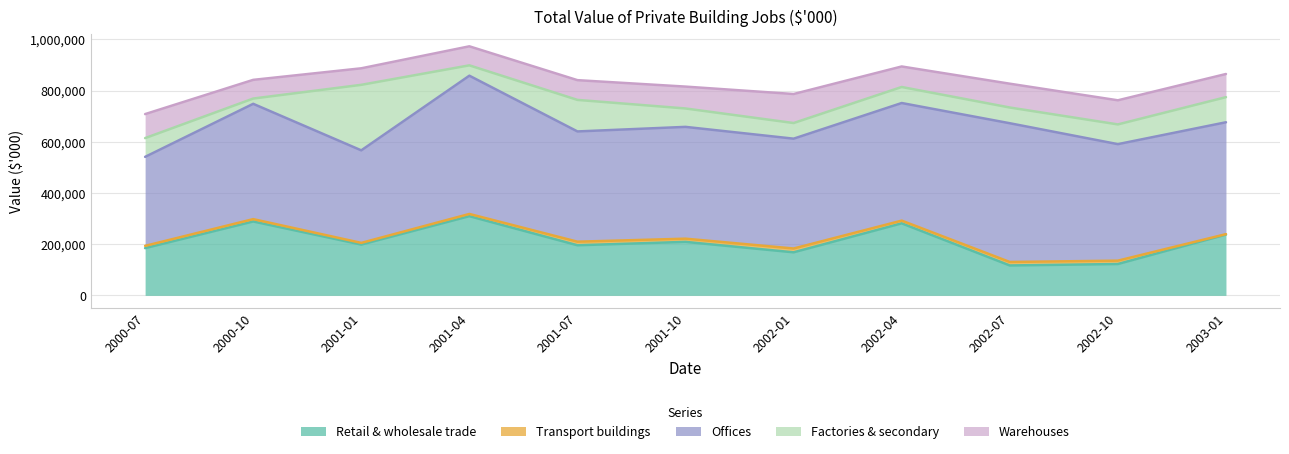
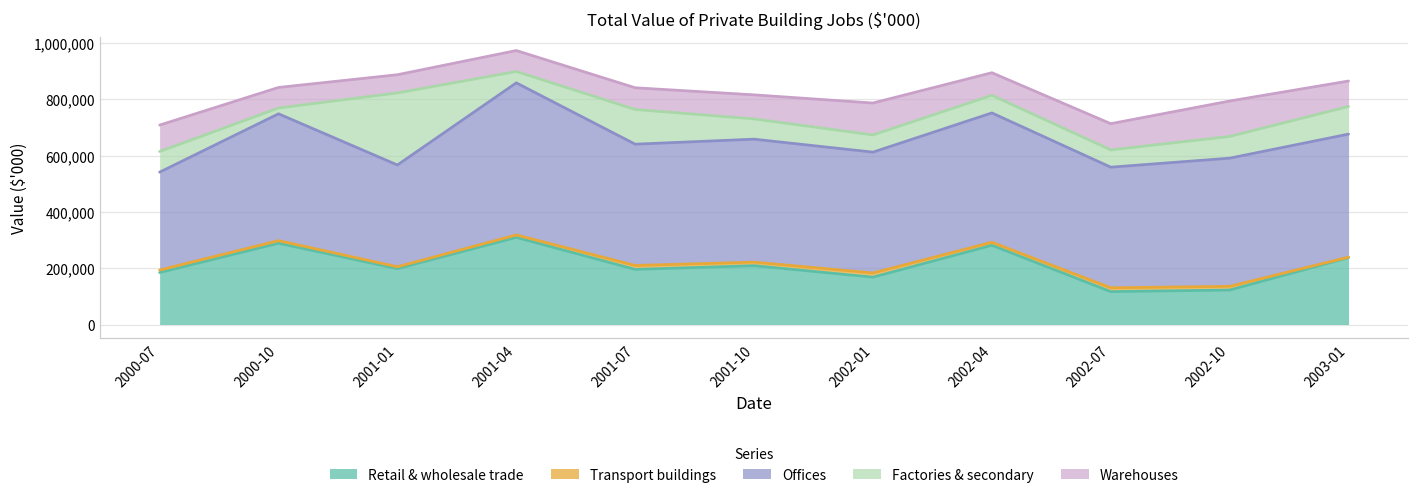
  {
    "Retail & wholesale trade": {
      "2001-07": "200,000",
      "2001-10": "210,000",
      "2002-01": "170,000",
      "2002-04": "280,000",
      "2002-07": "120,000",
      "2002-10": "120,000"
    },
    "Transport buildings": {
      "2001-07": "10,000",
      "2001-10": "10,000",
      "2002-01": "10,000",
      "2002-04": "10,000",
      "2002-07": "10,000",
      "2002-10": "10,000"
    },
    "Offices": {
      "2000-07": "350,000",
      "2000-10": "450,000",
      "2001-01": "360,000",
      "2001-04": "540,000",
      "2001-07": "430,000",
      "2001-10": "440,000",
      "2002-01": "430,000",
      "2002-04": "460,000",
-     "2002-07": "540,000",
+     "2002-07": "430,000",
      "2002-10": "460,000",
      "2003-01": "440,000"
    },
    "Factories & secondary": {
      "2000-07": "70,000",
      "2000-10": "20,000",
      "2001-01": "260,000",
      "2001-04": "40,000",
      "2001-07": "120,000",
      "2001-10": "70,000",
      "2002-01": "60,000",
      "2002-04": "60,000",
      "2002-07": "60,000",
      "2002-10": "80,000",
      "2003-01": "100,000"
    },
    "Warehouses": {
      "2000-07": "90,000",
      "2000-10": "70,000",
      "2001-01": "60,000",
      "2001-04": "70,000",
      "2001-07": "80,000",
      "2001-10": "90,000",
      "2002-01": "110,000",
      "2002-04": "80,000",
      "2002-07": "90,000",
-     "2002-10": "90,000",
+     "2002-10": "130,000",
      "2003-01": "90,000"
    }
  }
